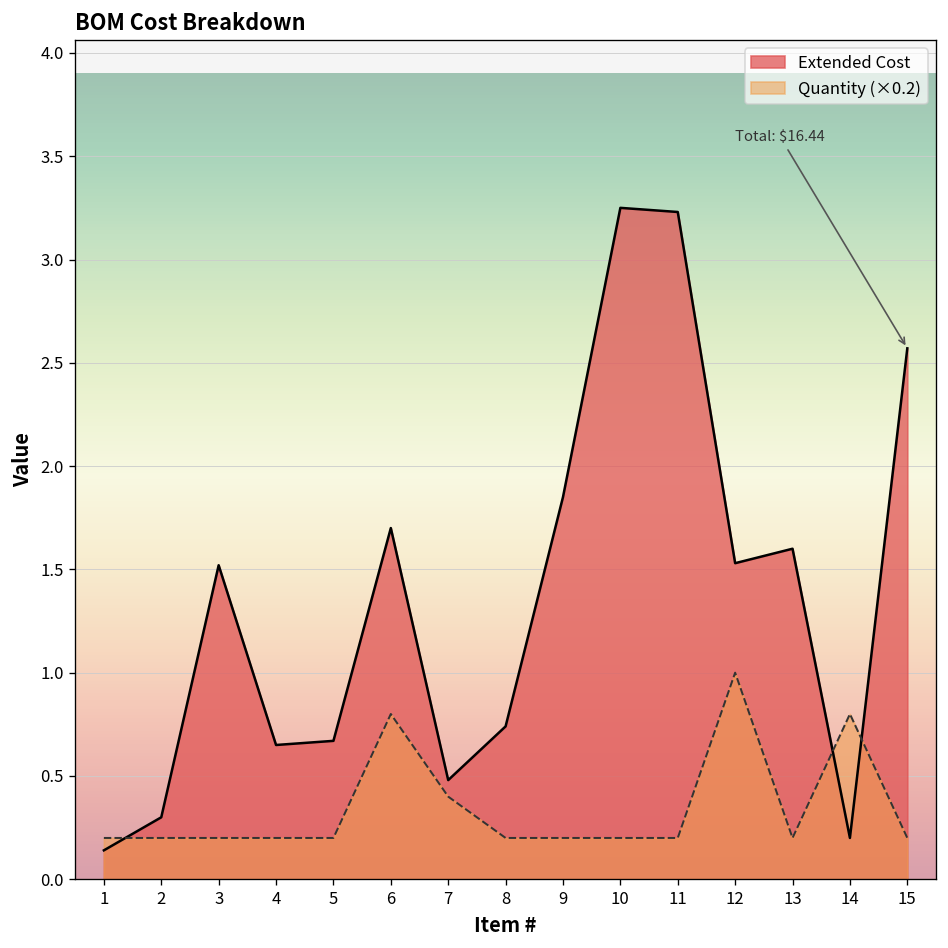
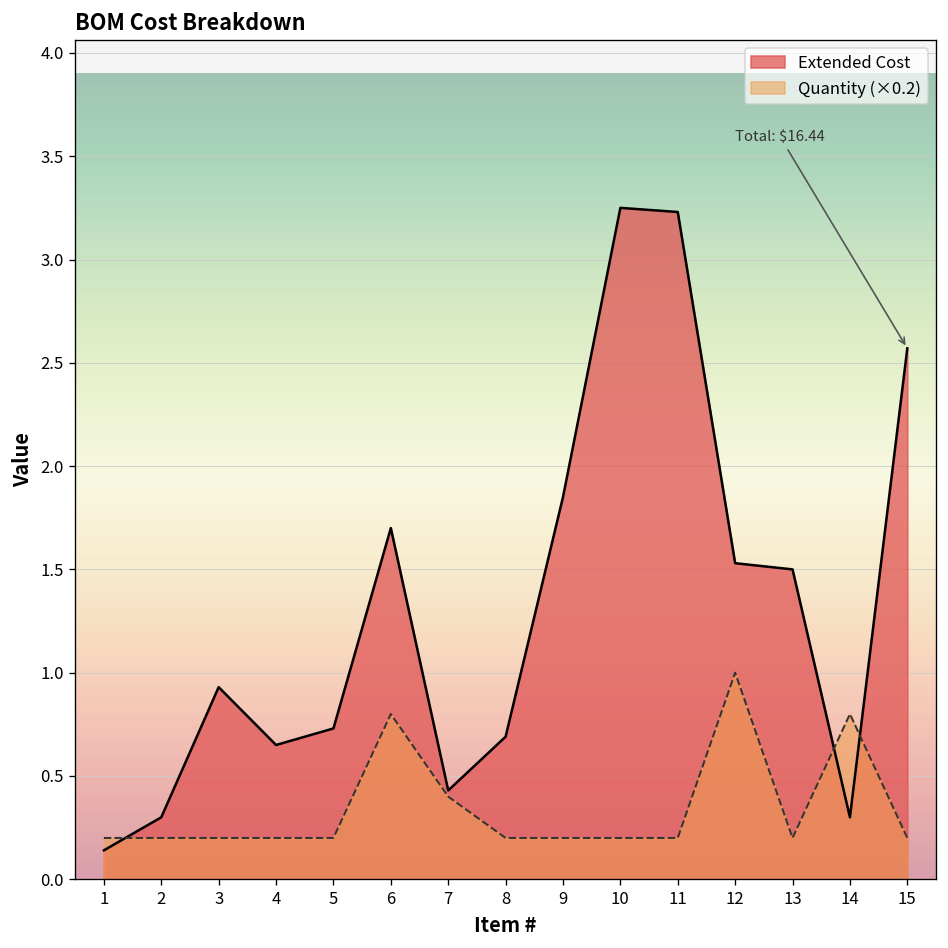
  {
    "Extended Cost": {
      "1": 0.14,
      "2": 0.30,
-     "3": 1.52,
+     "3": 0.93,
      "4": 0.65,
-     "5": 0.67,
+     "5": 0.73,
      "6": 1.70,
-     "7": 0.48,
-     "8": 0.74,
+     "7": 0.43,
+     "8": 0.69,
      "9": 1.85,
      "10": 3.25,
      "11": 3.23,
      "12": 1.53,
-     "13": 1.6,
-     "14": 0.2
+     "13": 1.5,
+     "14": 0.3
    },
    "Quantity (×0.2)": {
      "1": 0.20,
      "2": 0.20,
      "3": 0.20,
      "4": 0.20,
      "5": 0.20,
      "6": 0.80,
      "7": 0.40,
      "8": 0.20,
      "9": 0.20,
      "10": 0.20,
      "11": 0.20,
      "12": 1.00,
      "13": 0.20,
      "14": 0.80,
      "15": 0.20
    }
  }
